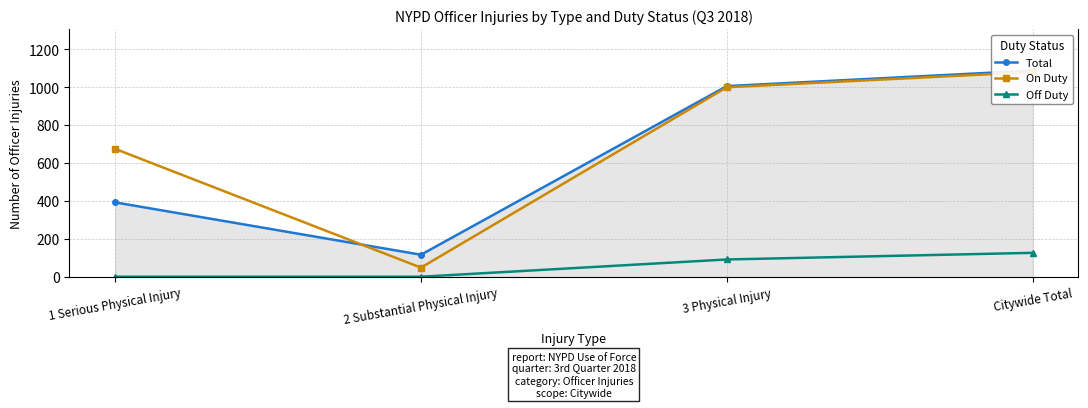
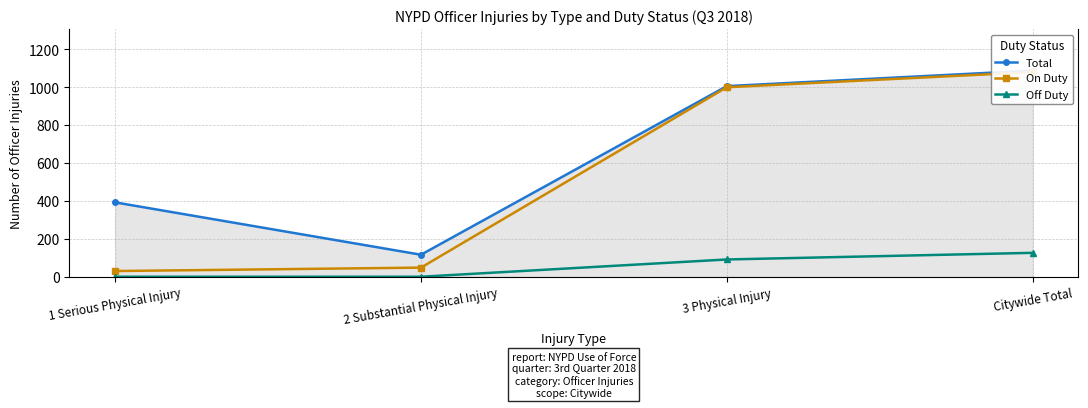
  {
    "Total": {
      "1 Serious Physical Injury": 390,
      "2 Substantial Physical Injury": 120
    },
    "On Duty": {
-     "1 Serious Physical Injury": 680,
+     "1 Serious Physical Injury": 30,
      "2 Substantial Physical Injury": 50
    },
    "Off Duty": {
      "1 Serious Physical Injury": 0,
      "2 Substantial Physical Injury": 0,
      "3 Physical Injury": 90,
      "Citywide Total": 130
    }
  }
